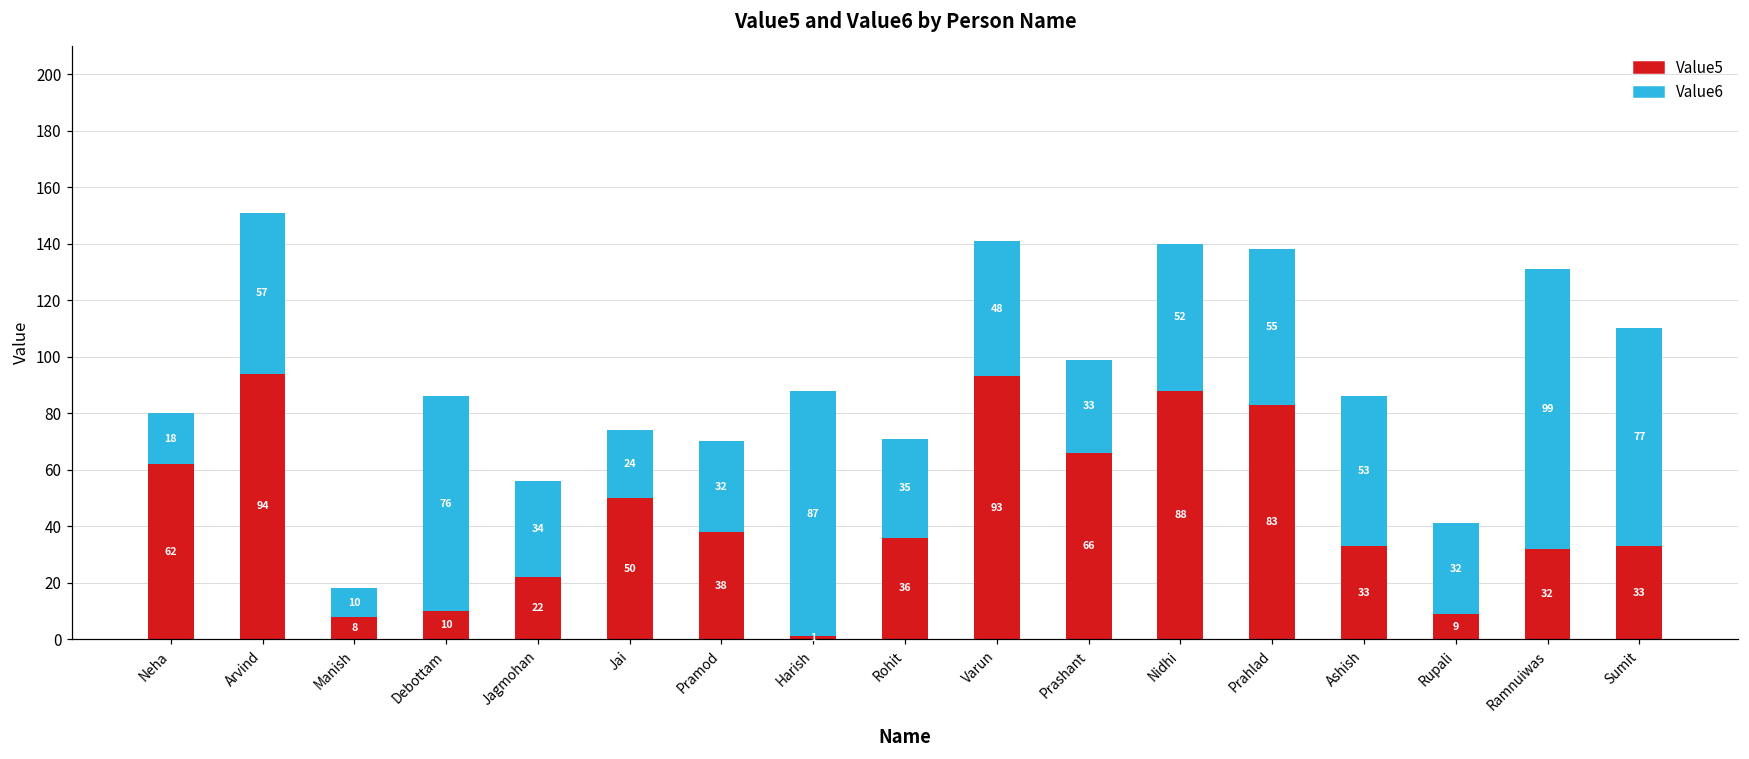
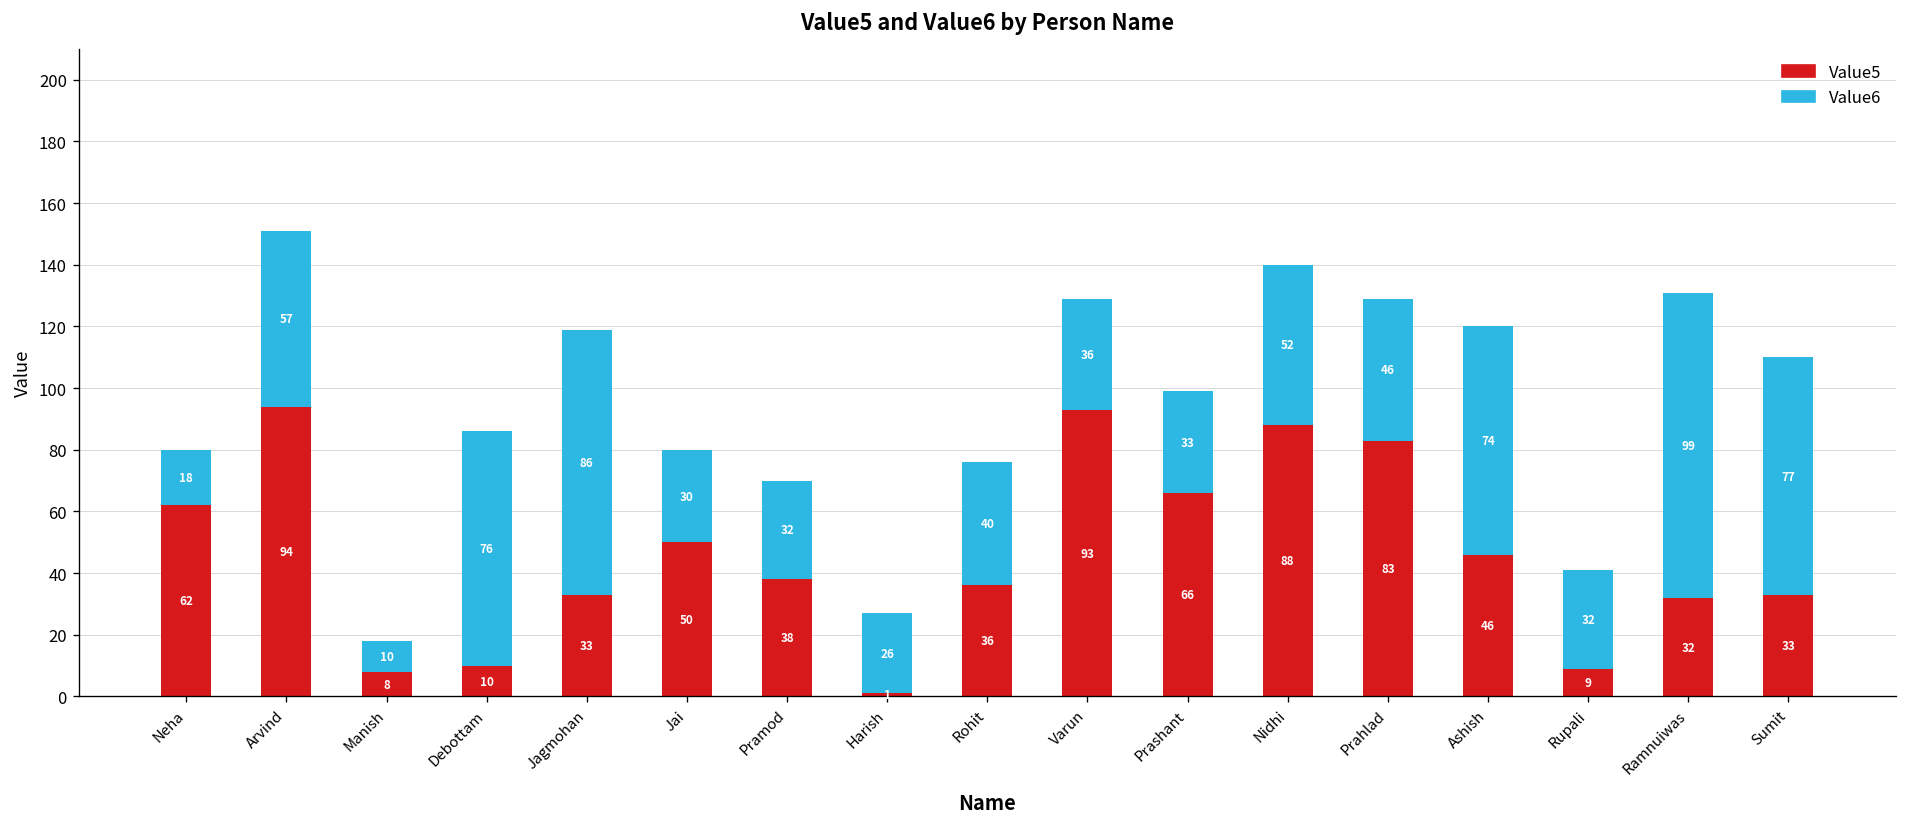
  {
    "Value5": {
      "Neha": 62,
      "Arvind": 94,
      "Manish": 8,
      "Debottam": 10,
-     "Jagmohan": 22,
+     "Jagmohan": 33,
      "Jai": 50,
      "Pramod": 38,
      "Harish": 1,
      "Rohit": 36,
      "Varun": 93,
      "Prashant": 66,
      "Nidhi": 88,
      "Prahlad": 83,
-     "Ashish": 33,
+     "Ashish": 46,
      "Rupali": 9,
      "Ramnuiwas": 32,
      "Sumit": 33
    },
    "Value6": {
      "Neha": 18,
      "Arvind": 57,
      "Manish": 10,
      "Debottam": 76,
-     "Jagmohan": 34,
-     "Jai": 24,
+     "Jagmohan": 86,
+     "Jai": 30,
      "Pramod": 32,
-     "Harish": 87,
-     "Rohit": 35,
-     "Varun": 48,
+     "Harish": 26,
+     "Rohit": 40,
+     "Varun": 36,
      "Prashant": 33,
      "Nidhi": 52,
-     "Prahlad": 55,
-     "Ashish": 53,
+     "Prahlad": 46,
+     "Ashish": 74,
      "Rupali": 32,
      "Ramnuiwas": 99,
      "Sumit": 77
    }
  }
